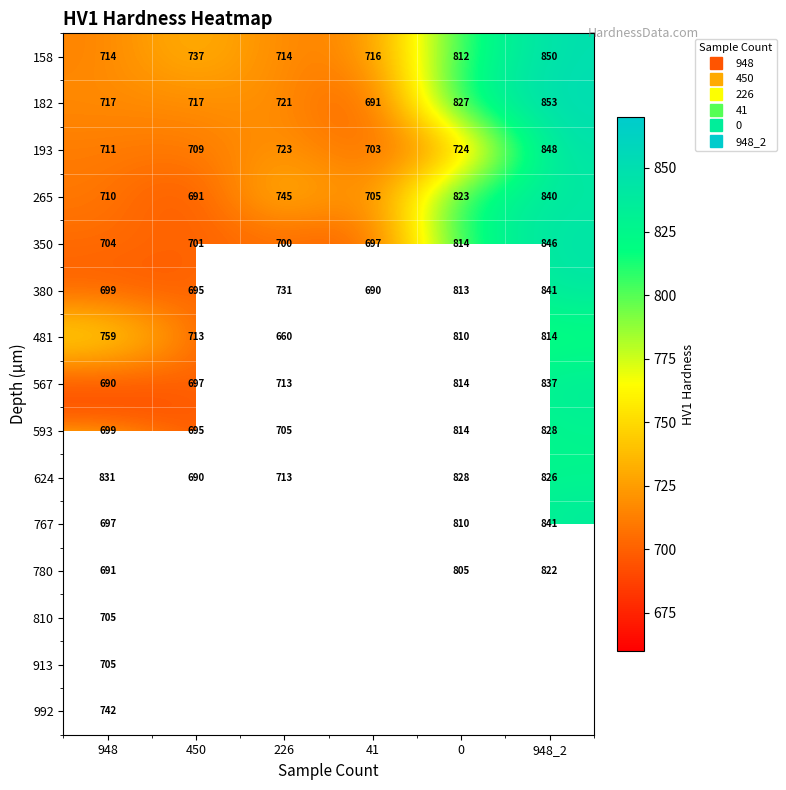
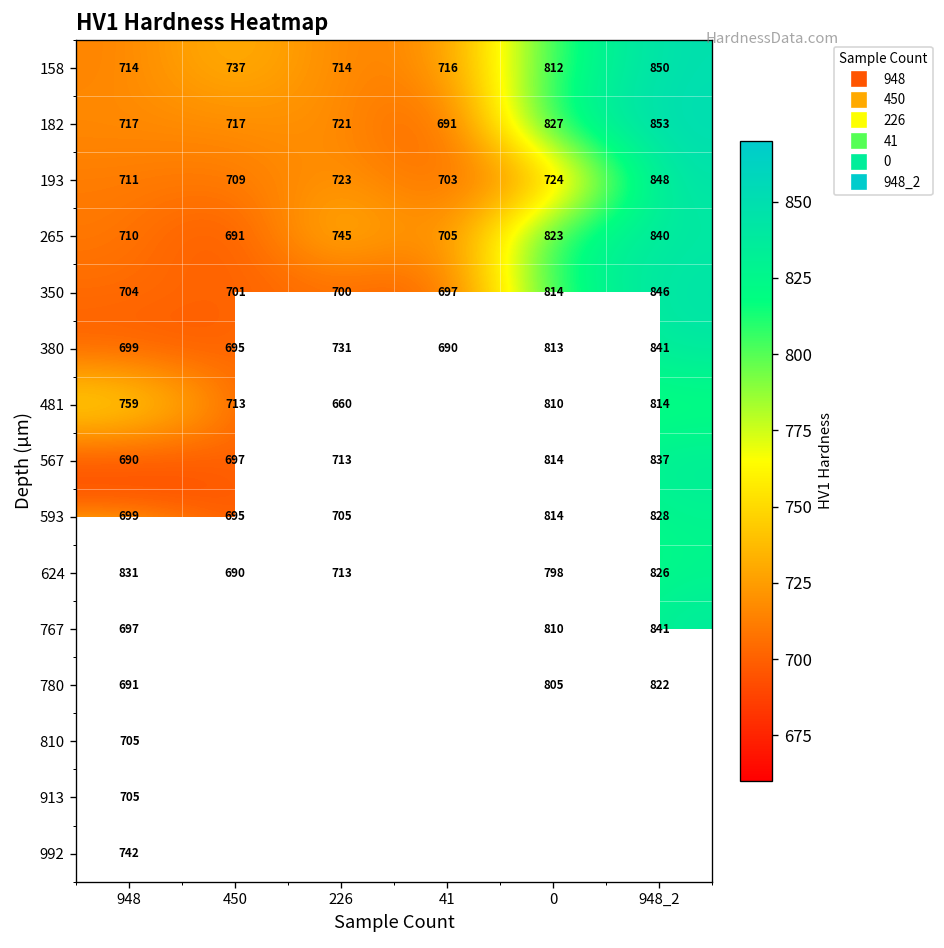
  {
    "158": {
      "948": 714,
      "450": 737,
      "226": 714,
      "41": 716,
      "0": 812,
      "948_2": 850
    },
    "182": {
      "948": 717,
      "450": 717,
      "226": 721,
      "41": 691,
      "0": 827,
      "948_2": 853
    },
    "193": {
      "948": 711,
      "450": 709,
      "226": 723,
      "41": 703,
      "0": 724,
      "948_2": 848
    },
    "265": {
      "948": 710,
      "450": 691,
      "226": 745,
      "41": 705,
      "0": 823,
      "948_2": 840
    },
    "350": {
      "948": 704,
      "450": 701,
      "226": 700,
      "41": 697,
      "0": 814,
      "948_2": 846
    },
    "380": {
      "948": 699,
      "450": 695,
      "226": 731,
      "41": 690,
      "0": 813,
      "948_2": 841
    },
    "481": {
      "948": 759,
      "450": 713,
      "226": 660,
      "0": 810,
      "948_2": 814
    },
    "567": {
      "948": 690,
      "450": 697,
      "226": 713,
      "0": 814,
      "948_2": 837
    },
    "593": {
      "948": 699,
      "450": 695,
      "226": 705,
      "0": 814,
      "948_2": 828
    },
    "624": {
      "948": 831,
      "450": 690,
      "226": 713,
-     "0": 828,
+     "0": 798,
      "948_2": 826
    },
    "767": {
      "948": 697,
      "0": 810,
      "948_2": 841
    },
    "780": {
      "948": 691,
      "0": 805,
      "948_2": 822
    },
    "810": {
      "948": 705
    },
    "913": {
      "948": 705
    },
    "992": {
      "948": 742
    }
  }
